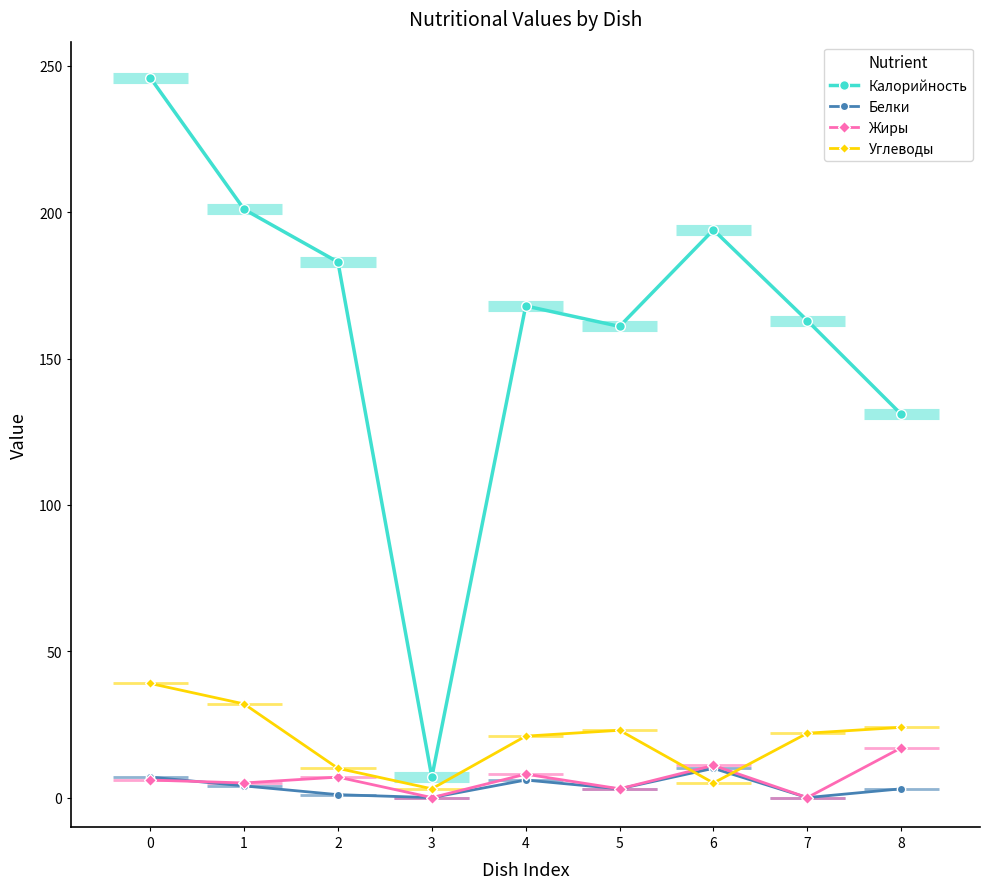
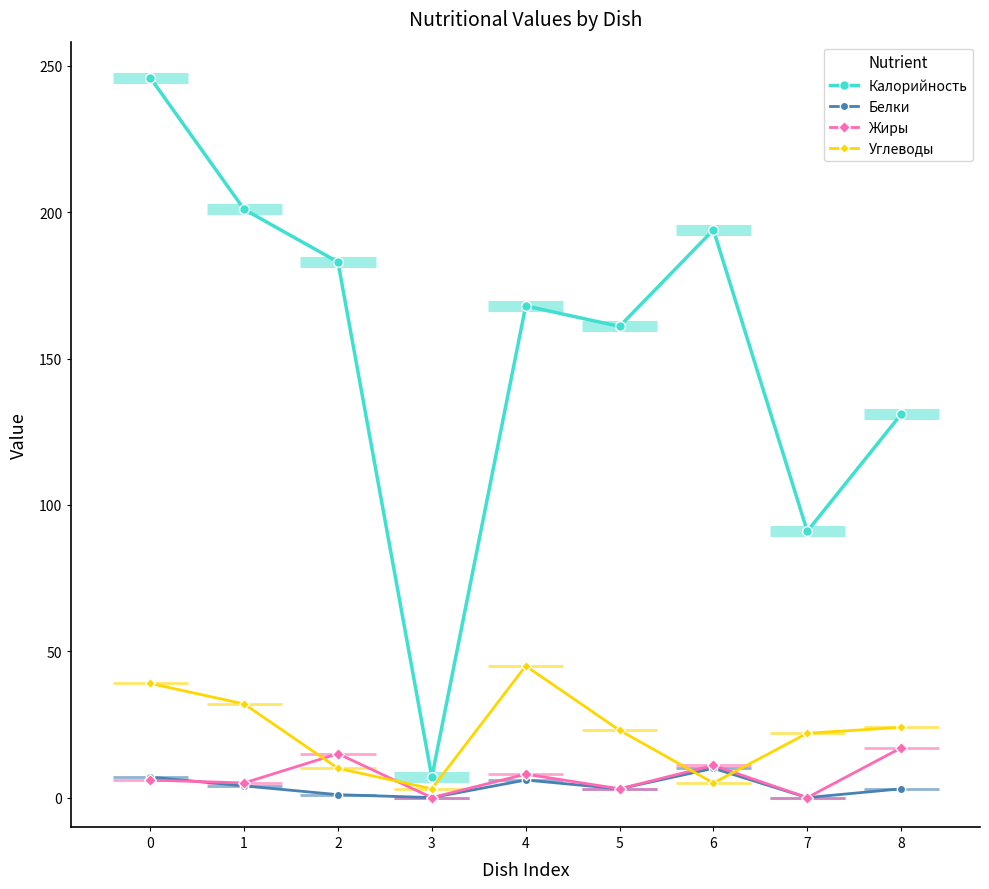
  {
    "Калорийность": {
      "0": 246,
      "1": 201,
      "2": 183,
      "3": 7,
      "4": 168,
      "5": 161,
      "6": 194,
-     "7": 163,
+     "7": 91,
      "8": 131
    },
    "Белки": {
      "0": 7,
      "1": 4,
      "2": 1,
      "4": 6,
      "6": 10,
      "8": 3
    },
    "Жиры": {
      "0": 6,
      "1": 5,
-     "2": 7,
+     "2": 15,
      "4": 8,
      "6": 11,
      "8": 17
    },
    "Углеводы": {
      "0": 39,
      "1": 32,
      "2": 10,
      "3": 3,
-     "4": 21,
+     "4": 45,
      "5": 23,
      "6": 5,
      "7": 22,
      "8": 24
    }
  }
